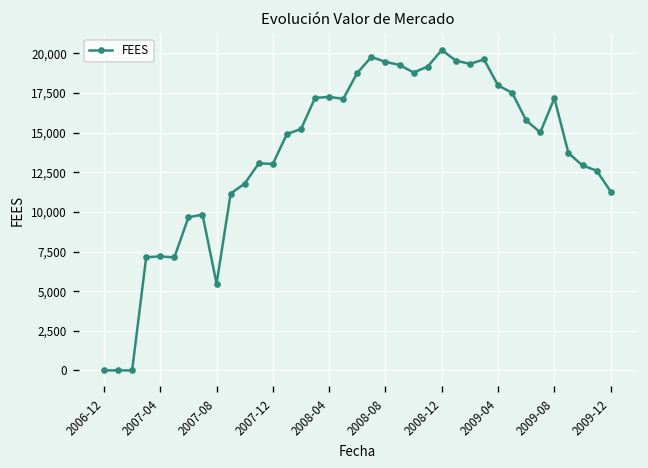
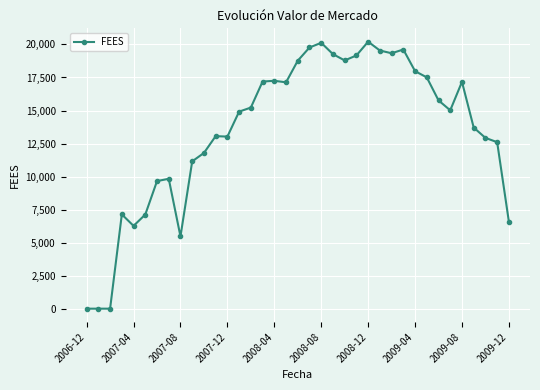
  {
    "2006-12": "0",
-   "2007-04": "7,200",
+   "2007-04": "6,300",
    "2007-08": "5,500",
    "2007-12": "13,000",
    "2008-04": "17,300",
-   "2008-08": "19,500",
+   "2008-08": "20,100",
    "2008-12": "20,200",
    "2009-04": "18,000",
    "2009-08": "17,200",
-   "2009-12": "11,300"
+   "2009-12": "6,600"
  }
